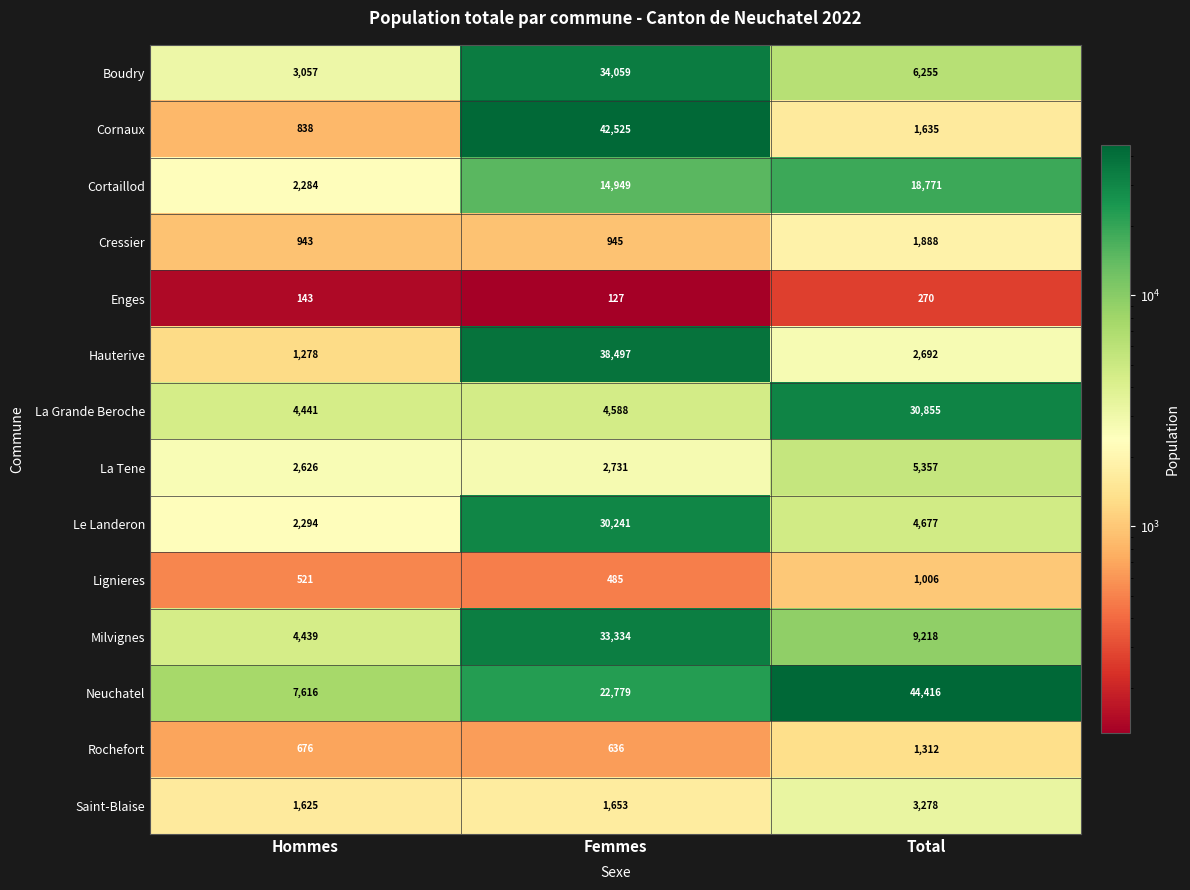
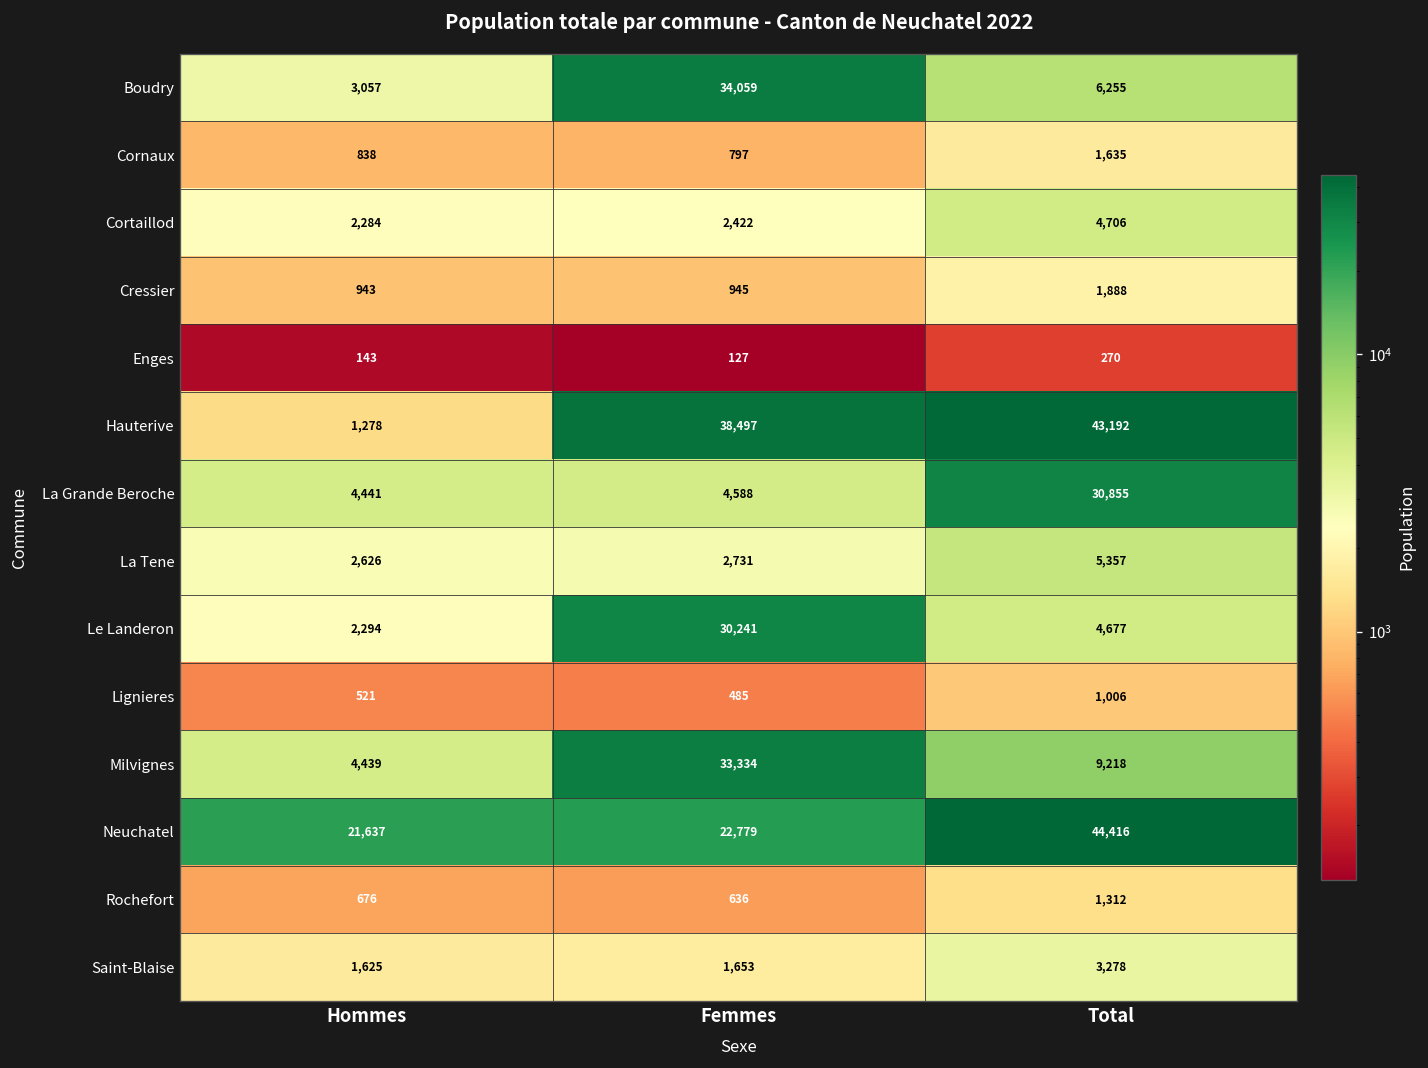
  {
    "Boudry": {
      "Hommes": "3,057",
      "Femmes": "34,059",
      "Total": "6,255"
    },
    "Cornaux": {
      "Hommes": "838",
-     "Femmes": "42,525",
+     "Femmes": "797",
      "Total": "1,635"
    },
    "Cortaillod": {
      "Hommes": "2,284",
-     "Femmes": "14,949",
-     "Total": "18,771"
+     "Femmes": "2,422",
+     "Total": "4,706"
    },
    "Cressier": {
      "Hommes": "943",
      "Femmes": "945",
      "Total": "1,888"
    },
    "Enges": {
      "Hommes": "143",
      "Femmes": "127",
      "Total": "270"
    },
    "Hauterive": {
      "Hommes": "1,278",
      "Femmes": "38,497",
-     "Total": "2,692"
+     "Total": "43,192"
    },
    "La Grande Beroche": {
      "Hommes": "4,441",
      "Femmes": "4,588",
      "Total": "30,855"
    },
    "La Tene": {
      "Hommes": "2,626",
      "Femmes": "2,731",
      "Total": "5,357"
    },
    "Le Landeron": {
      "Hommes": "2,294",
      "Femmes": "30,241",
      "Total": "4,677"
    },
    "Lignieres": {
      "Hommes": "521",
      "Femmes": "485",
      "Total": "1,006"
    },
    "Milvignes": {
      "Hommes": "4,439",
      "Femmes": "33,334",
      "Total": "9,218"
    },
    "Neuchatel": {
-     "Hommes": "7,616",
+     "Hommes": "21,637",
      "Femmes": "22,779",
      "Total": "44,416"
    },
    "Rochefort": {
      "Hommes": "676",
      "Femmes": "636",
      "Total": "1,312"
    },
    "Saint-Blaise": {
      "Hommes": "1,625",
      "Femmes": "1,653",
      "Total": "3,278"
    }
  }
